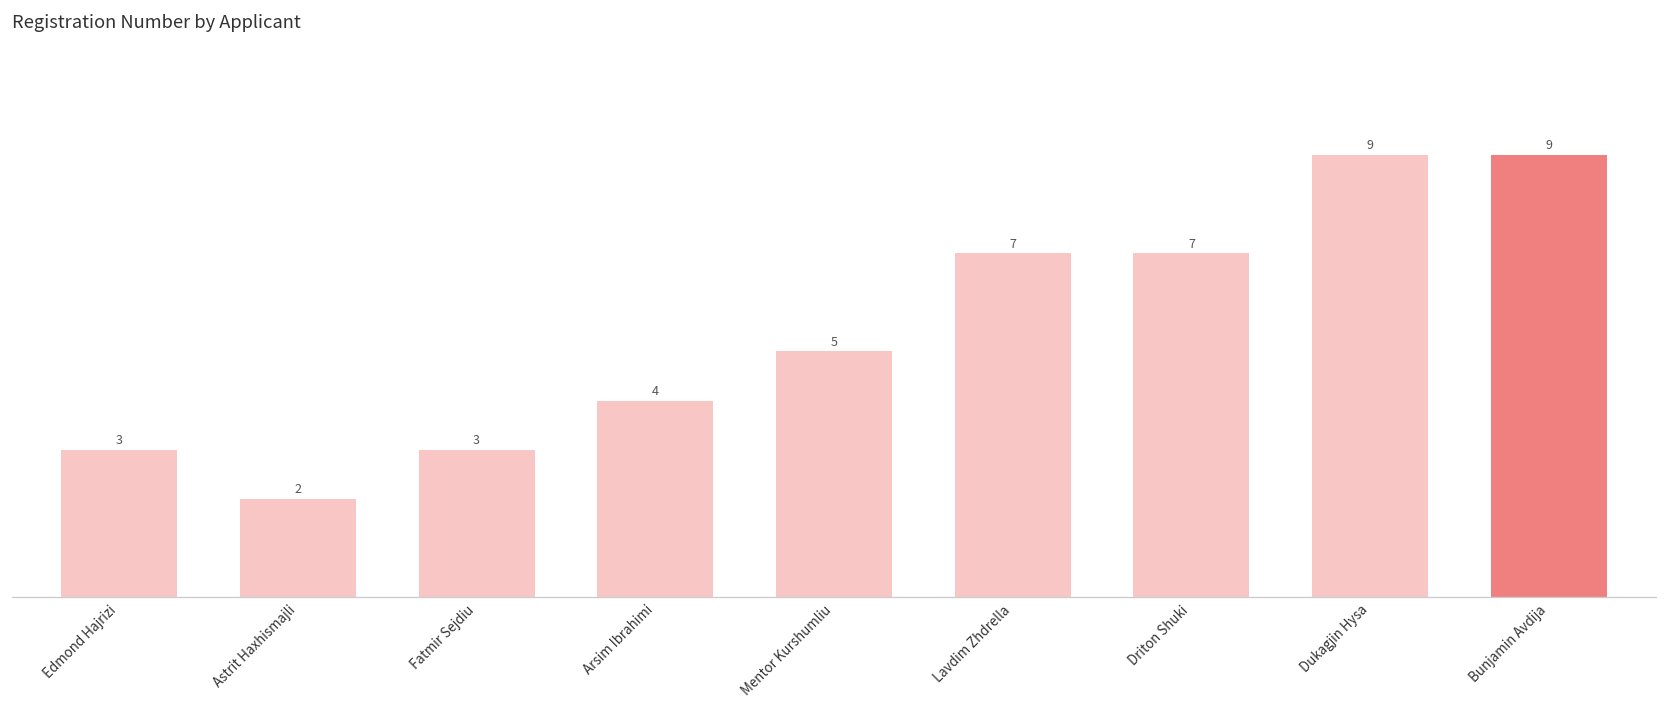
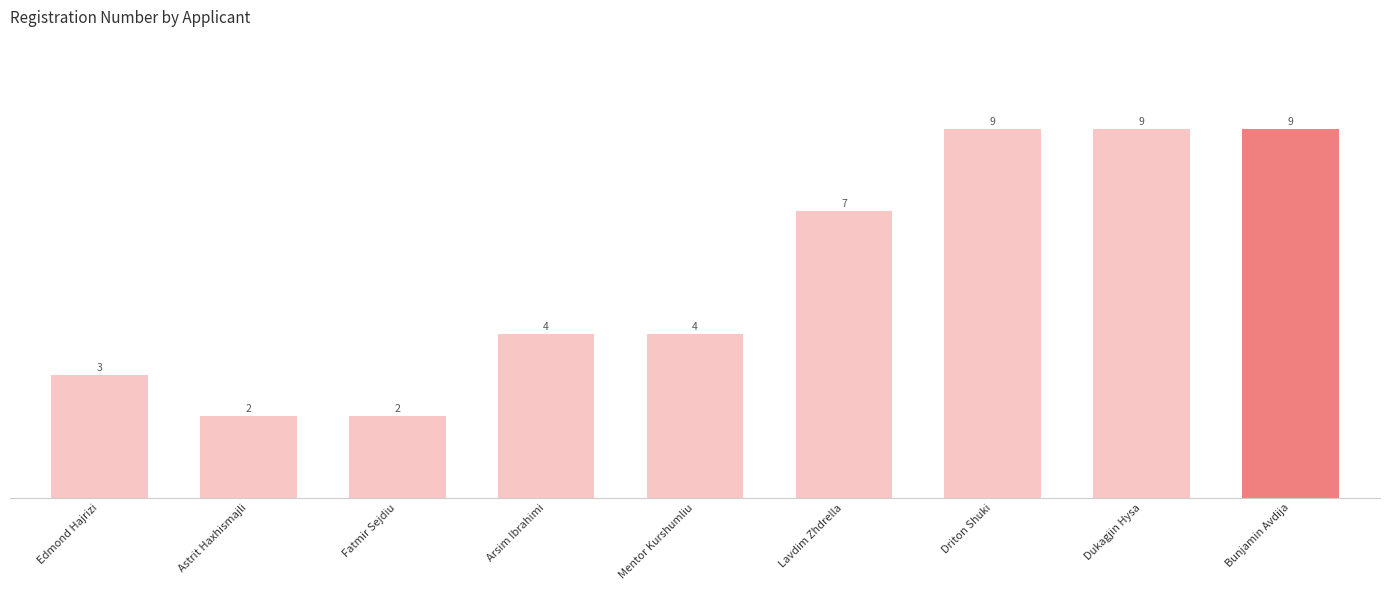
  {
    "Edmond Hajrizi": 3,
    "Astrit Haxhismajli": 2,
-   "Fatmir Sejdiu": 3,
+   "Fatmir Sejdiu": 2,
    "Arsim Ibrahimi": 4,
-   "Mentor Kurshumliu": 5,
+   "Mentor Kurshumliu": 4,
    "Lavdim Zhdrella": 7,
-   "Driton Shuki": 7,
+   "Driton Shuki": 9,
    "Dukagjin Hysa": 9,
    "Bunjamin Avdija": 9
  }
